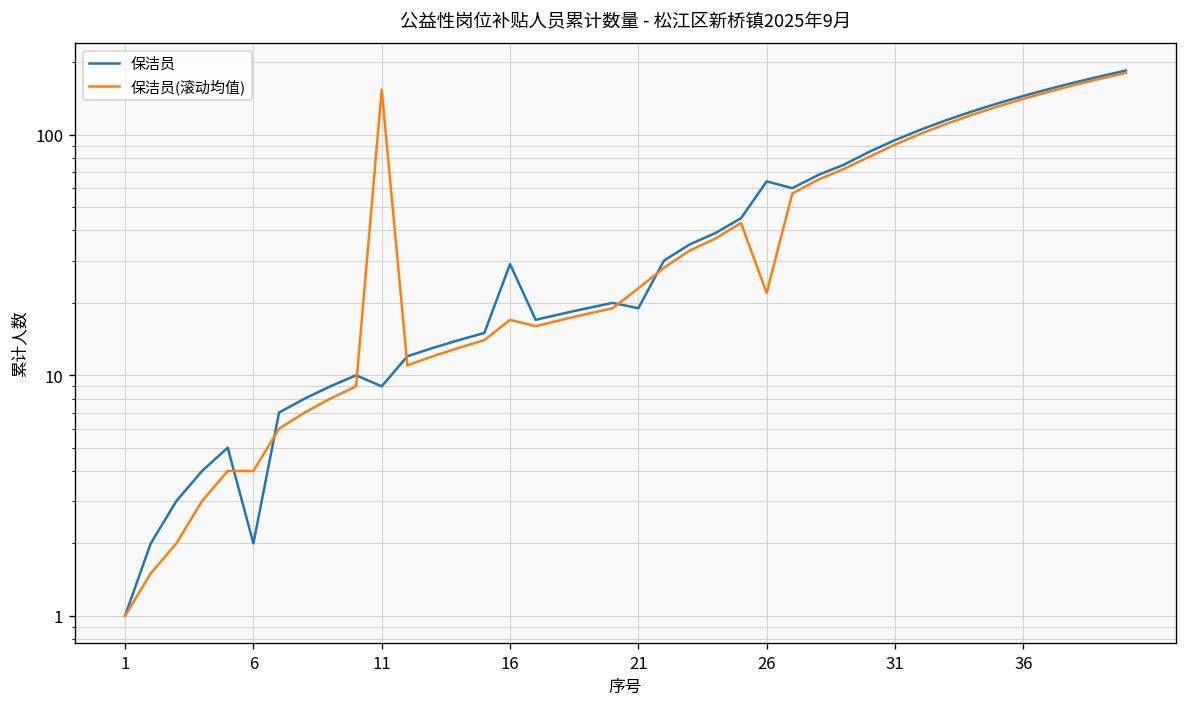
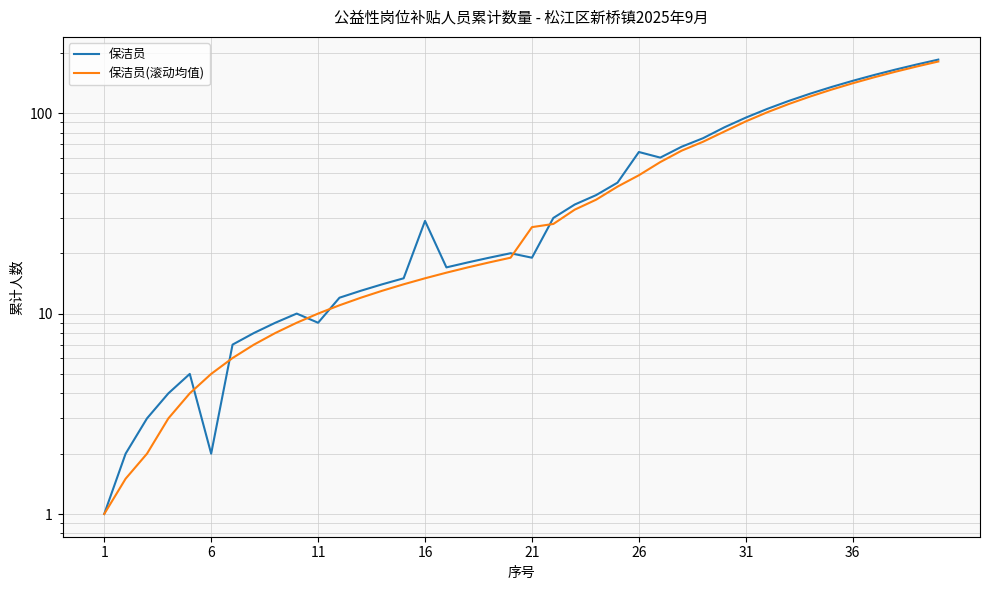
  {
    "保洁员": {
      "6": 2,
      "11": 9,
      "16": 29,
      "21": 19,
      "26": 64,
      "31": 100
    },
    "保洁员(滚动均值)": {
-     "6": 4,
-     "11": 150,
-     "16": 17,
-     "21": 23,
-     "26": 22,
+     "6": 5,
+     "11": 10,
+     "16": 15,
+     "21": 27,
+     "26": 49,
      "31": 90
    }
  }
